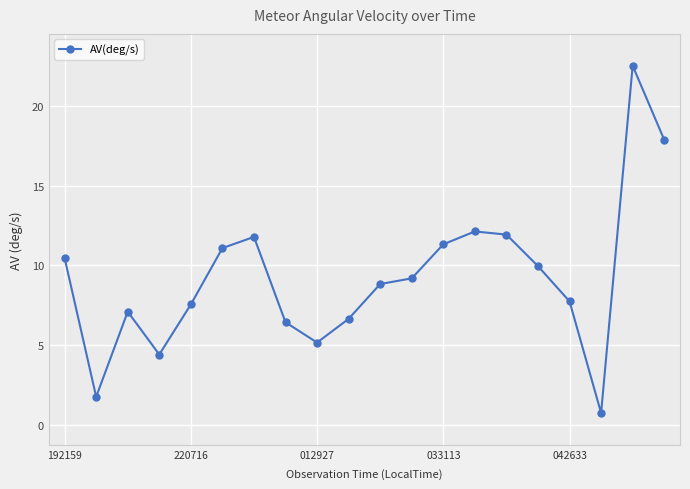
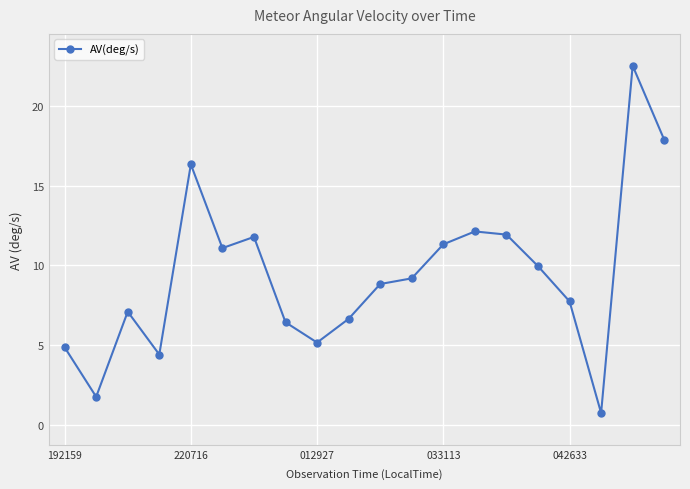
  {
-   "192159": 10.5,
-   "220716": 7.5,
+   "192159": 4.9,
+   "220716": 16.3,
    "012927": 5.2,
    "033113": 11.3,
    "042633": 7.7
  }
